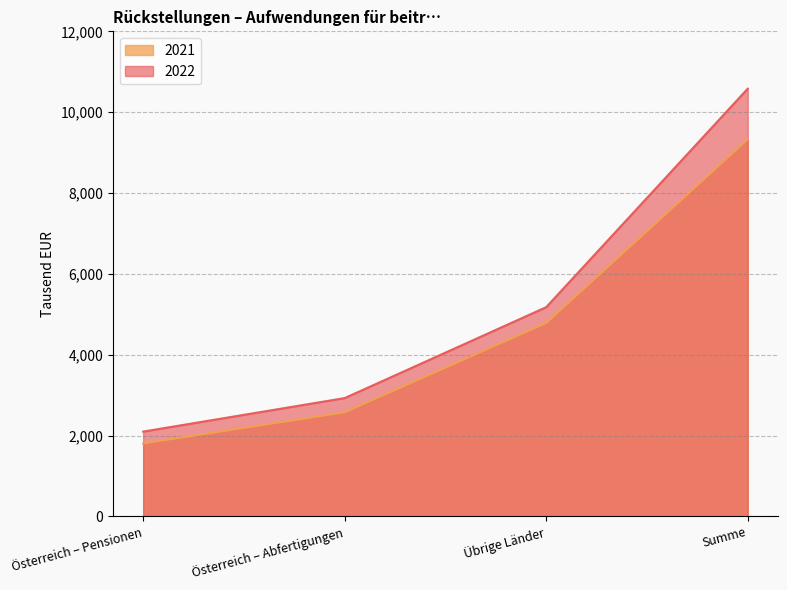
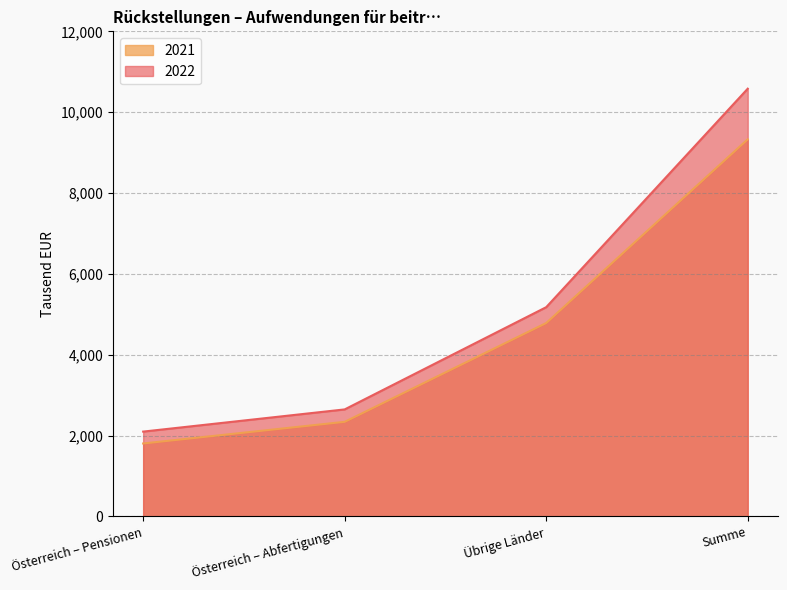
  {
    "2021": {
      "Österreich – Pensionen": "1,800",
-     "Österreich – Abfertigungen": "2,600",
+     "Österreich – Abfertigungen": "2,300",
      "Übrige Länder": "4,800",
      "Summe": "9,300"
    },
    "2022": {
      "Österreich – Pensionen": "2,100",
-     "Österreich – Abfertigungen": "2,900",
+     "Österreich – Abfertigungen": "2,600",
      "Übrige Länder": "5,200",
      "Summe": "10,600"
    }
  }
